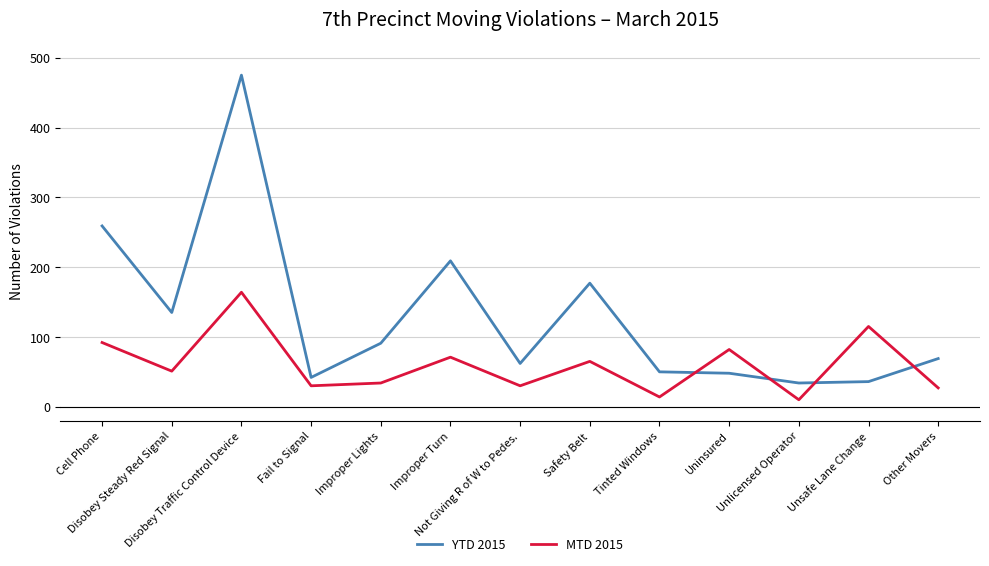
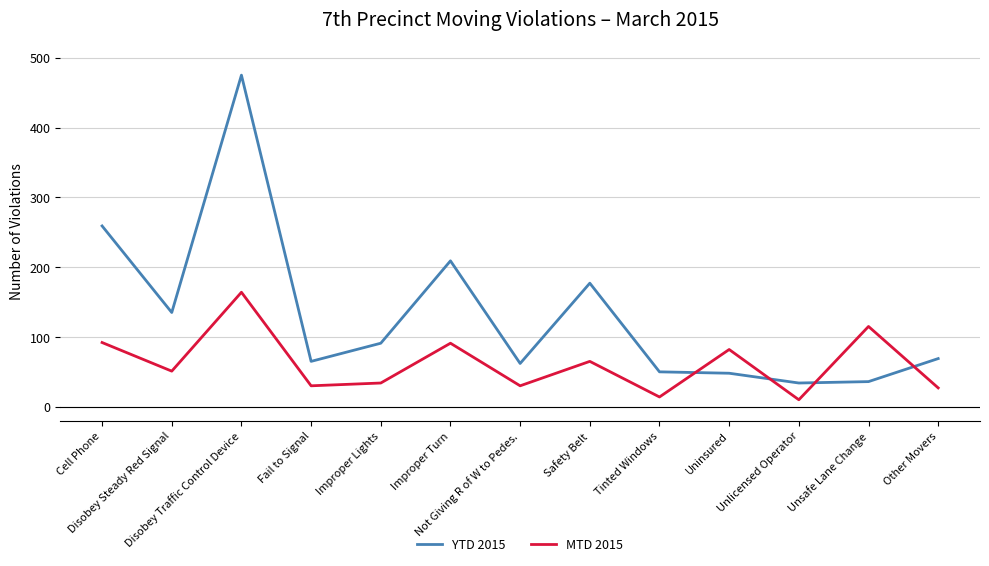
  {
    "YTD 2015": {
      "Cell Phone": 260,
      "Disobey Steady Red Signal": 140,
      "Disobey Traffic Control Device": 480,
-     "Fail to Signal": 40,
+     "Fail to Signal": 70,
      "Improper Lights": 90,
      "Improper Turn": 210,
      "Not Giving R of W to Pedes.": 60,
      "Safety Belt": 180,
      "Tinted Windows": 50,
      "Uninsured": 50,
      "Unlicensed Operator": 30,
      "Unsafe Lane Change": 40,
      "Other Movers": 70
    },
    "MTD 2015": {
      "Cell Phone": 90,
      "Disobey Steady Red Signal": 50,
      "Disobey Traffic Control Device": 160,
      "Fail to Signal": 30,
      "Improper Lights": 30,
-     "Improper Turn": 70,
+     "Improper Turn": 90,
      "Not Giving R of W to Pedes.": 30,
      "Safety Belt": 70,
      "Tinted Windows": 10,
      "Uninsured": 80,
      "Unlicensed Operator": 10,
      "Unsafe Lane Change": 120,
      "Other Movers": 30
    }
  }
